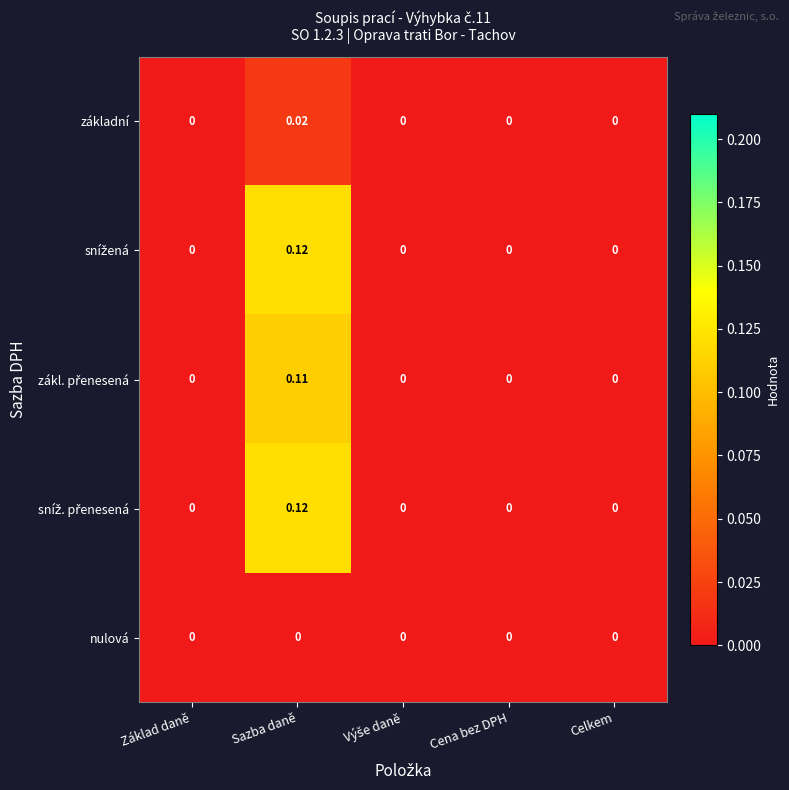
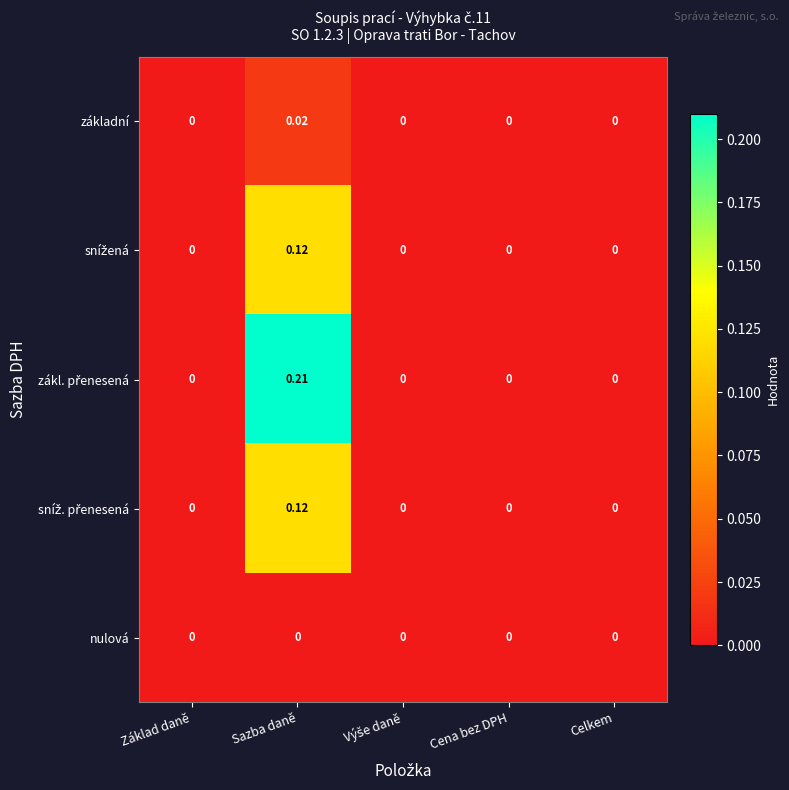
  {
    "základní": {
      "Základ daně": 0,
      "Sazba daně": 0.02,
      "Výše daně": 0,
      "Cena bez DPH": 0,
      "Celkem": 0
    },
    "snížená": {
      "Základ daně": 0,
      "Sazba daně": 0.12,
      "Výše daně": 0,
      "Cena bez DPH": 0,
      "Celkem": 0
    },
    "zákl. přenesená": {
      "Základ daně": 0,
-     "Sazba daně": 0.11,
+     "Sazba daně": 0.21,
      "Výše daně": 0,
      "Cena bez DPH": 0,
      "Celkem": 0
    },
    "sníž. přenesená": {
      "Základ daně": 0,
      "Sazba daně": 0.12,
      "Výše daně": 0,
      "Cena bez DPH": 0,
      "Celkem": 0
    },
    "nulová": {
      "Základ daně": 0,
      "Sazba daně": 0,
      "Výše daně": 0,
      "Cena bez DPH": 0,
      "Celkem": 0
    }
  }
